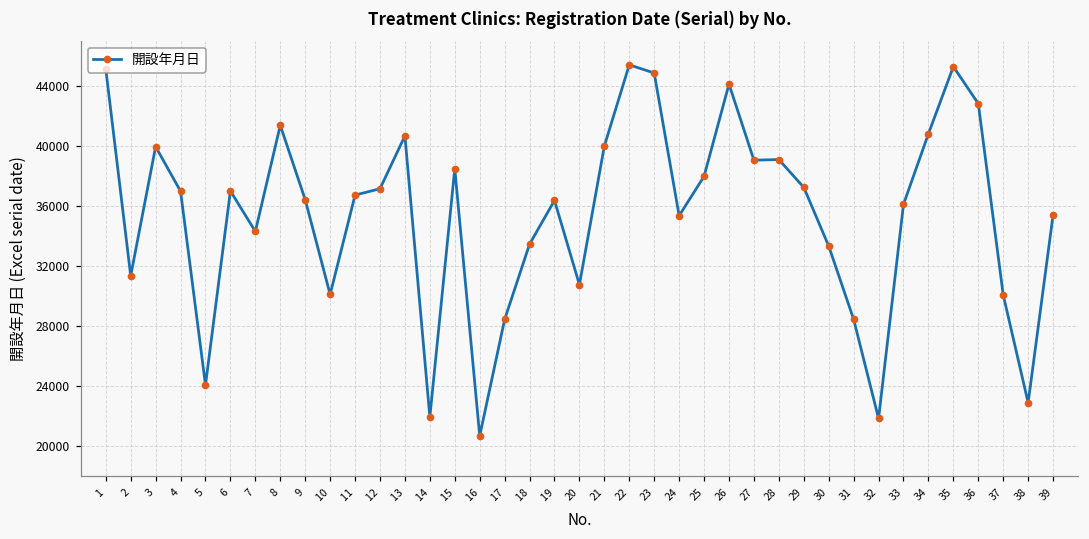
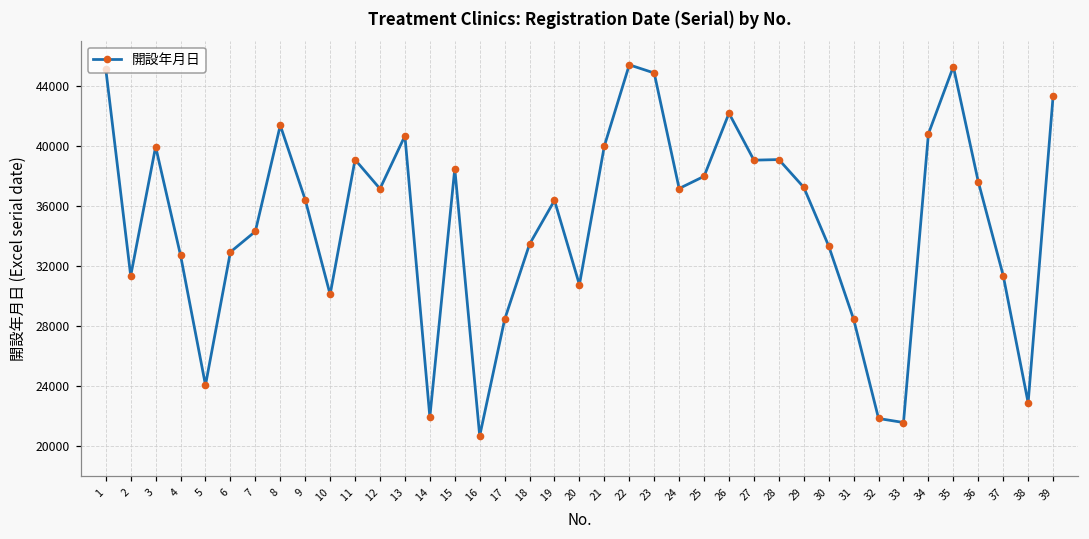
  {
    "2": 31300,
    "3": 39900,
-   "4": 37000,
+   "4": 32700,
    "5": 24100,
-   "6": 37000,
+   "6": 32900,
    "7": 34300,
    "8": 41400,
    "9": 36400,
    "10": 30100,
-   "11": 36700,
+   "11": 39100,
    "12": 37100,
    "13": 40700,
    "14": 22000,
    "15": 38500,
    "16": 20700,
    "17": 28400,
    "18": 33500,
    "19": 36400,
    "20": 30800,
    "21": 40000,
    "22": 45400,
    "23": 44800,
-   "24": 35300,
+   "24": 37200,
    "25": 38000,
-   "26": 44100,
+   "26": 42200,
    "27": 39000,
    "28": 39100,
    "29": 37200,
    "30": 33300,
    "31": 28500,
    "32": 21900,
-   "33": 36100,
+   "33": 21600,
    "34": 40800,
    "35": 45300,
-   "36": 42800,
-   "37": 30100,
+   "36": 37600,
+   "37": 31400,
    "38": 22900,
-   "39": 35400
+   "39": 43300
  }
